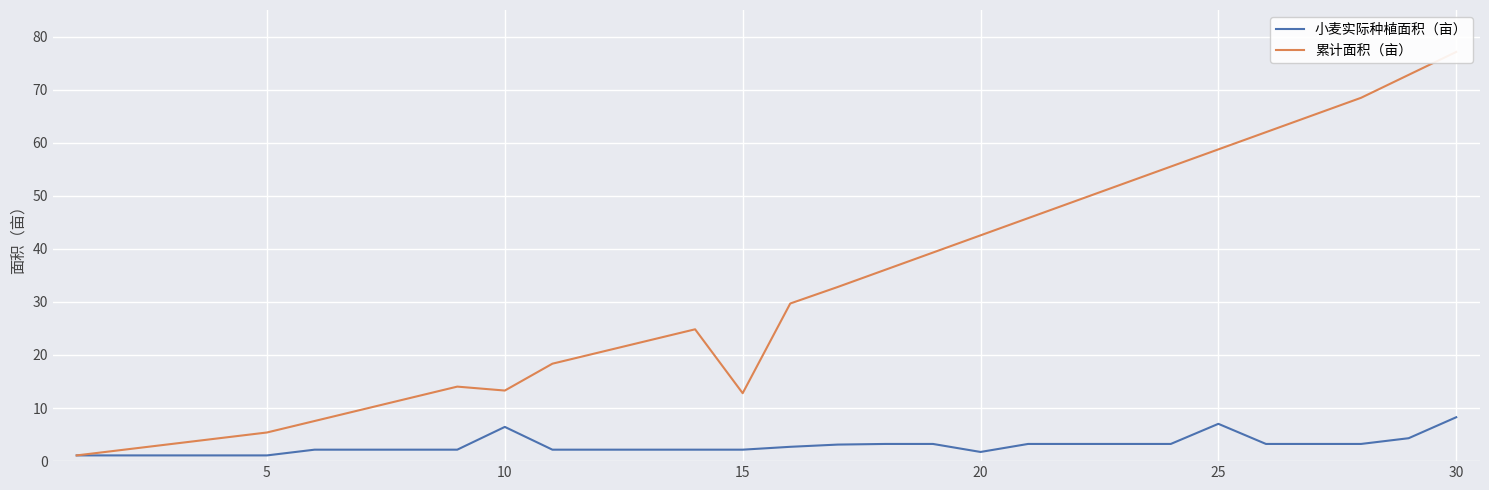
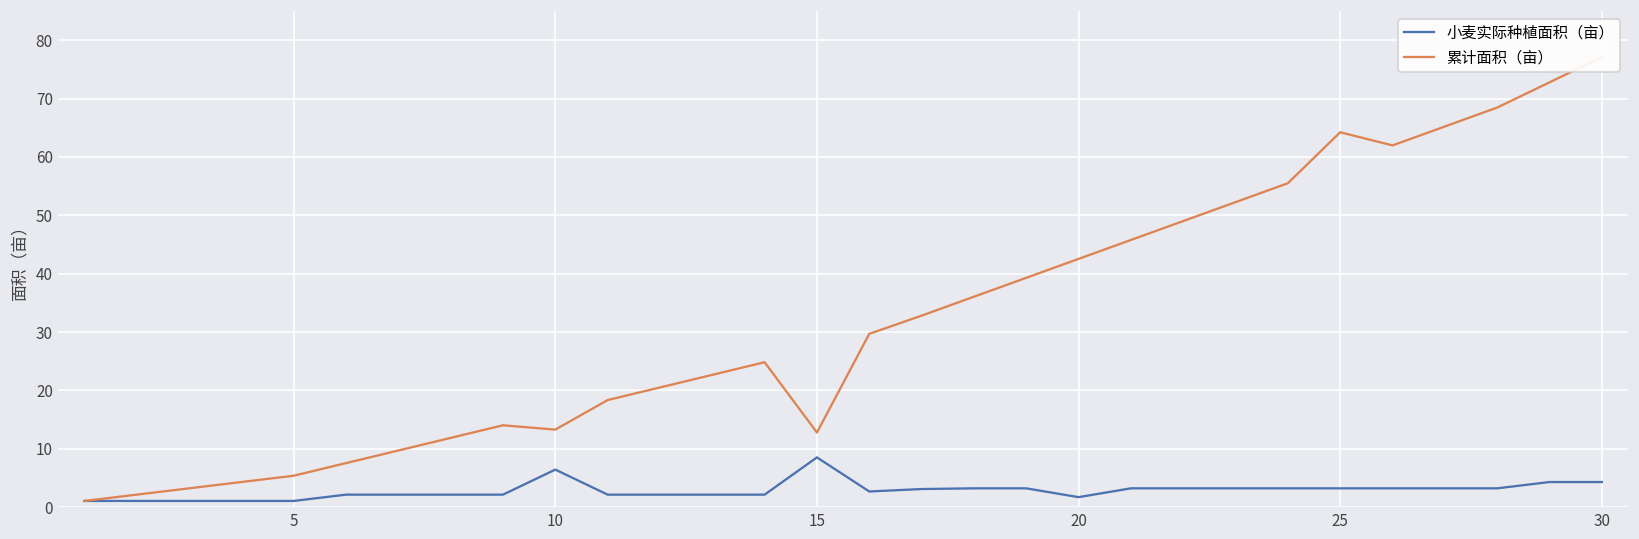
  {
    "小麦实际种植面积（亩）": {
      "5": 1,
      "10": 6,
-     "15": 2,
+     "15": 9,
      "20": 2,
-     "25": 7,
-     "30": 8
+     "25": 3,
+     "30": 4
    },
    "累计面积（亩）": {
      "5": 5,
      "10": 13,
      "15": 13,
      "20": 43,
-     "25": 59
+     "25": 64
    }
  }
